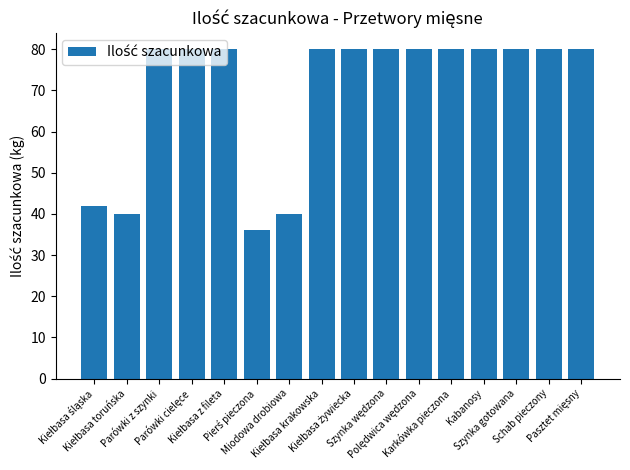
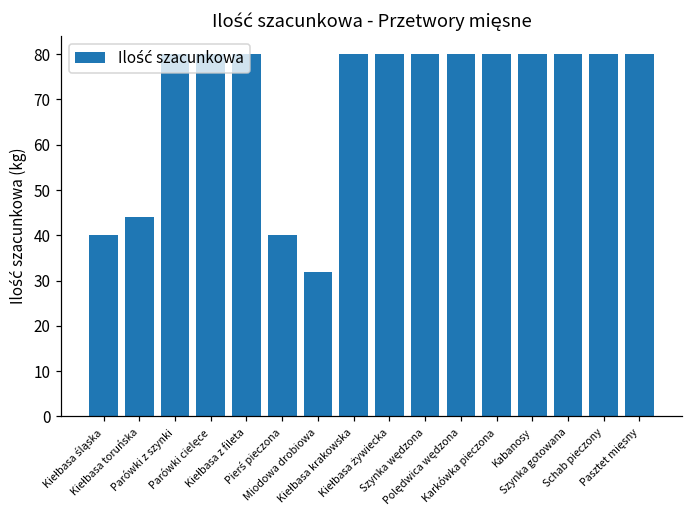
  {
-   "Kiełbasa śląska": 42,
-   "Kiełbasa toruńska": 40,
-   "Pierś pieczona": 36,
-   "Miodowa drobiowa": 40,
+   "Kiełbasa śląska": 40,
+   "Kiełbasa toruńska": 44,
+   "Pierś pieczona": 40,
+   "Miodowa drobiowa": 32,
    "Kiełbasa krakowska": 80,
    "Kiełbasa żywiecka": 80,
    "Szynka wędzona": 80,
    "Polędwica wędzona": 80,
    "Karkówka pieczona": 80,
    "Kabanosy": 80,
    "Szynka gotowana": 80,
    "Schab pieczony": 80,
    "Pasztet mięsny": 80
  }
